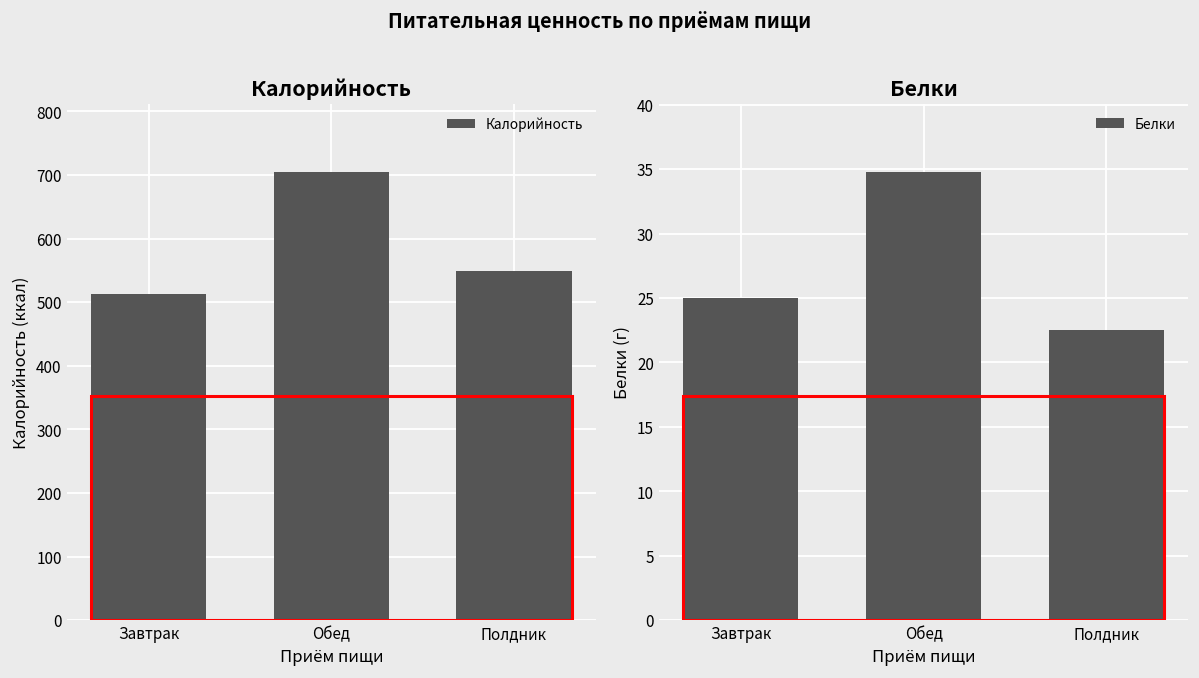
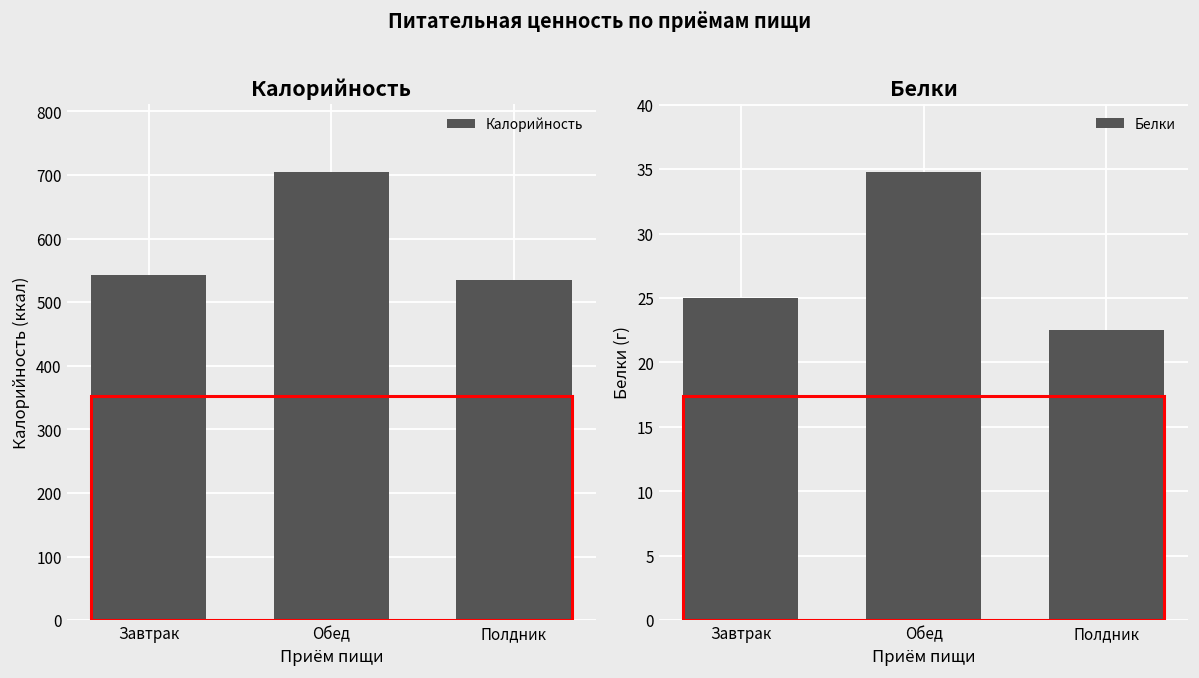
  {
    "Калорийность": {
-     "Завтрак": 510,
+     "Завтрак": 540,
      "Обед": 710,
-     "Полдник": 550
+     "Полдник": 540
    },
    "Белки": {
      "Завтрак": 25.0,
      "Обед": 34.8,
      "Полдник": 22.5
    }
  }
